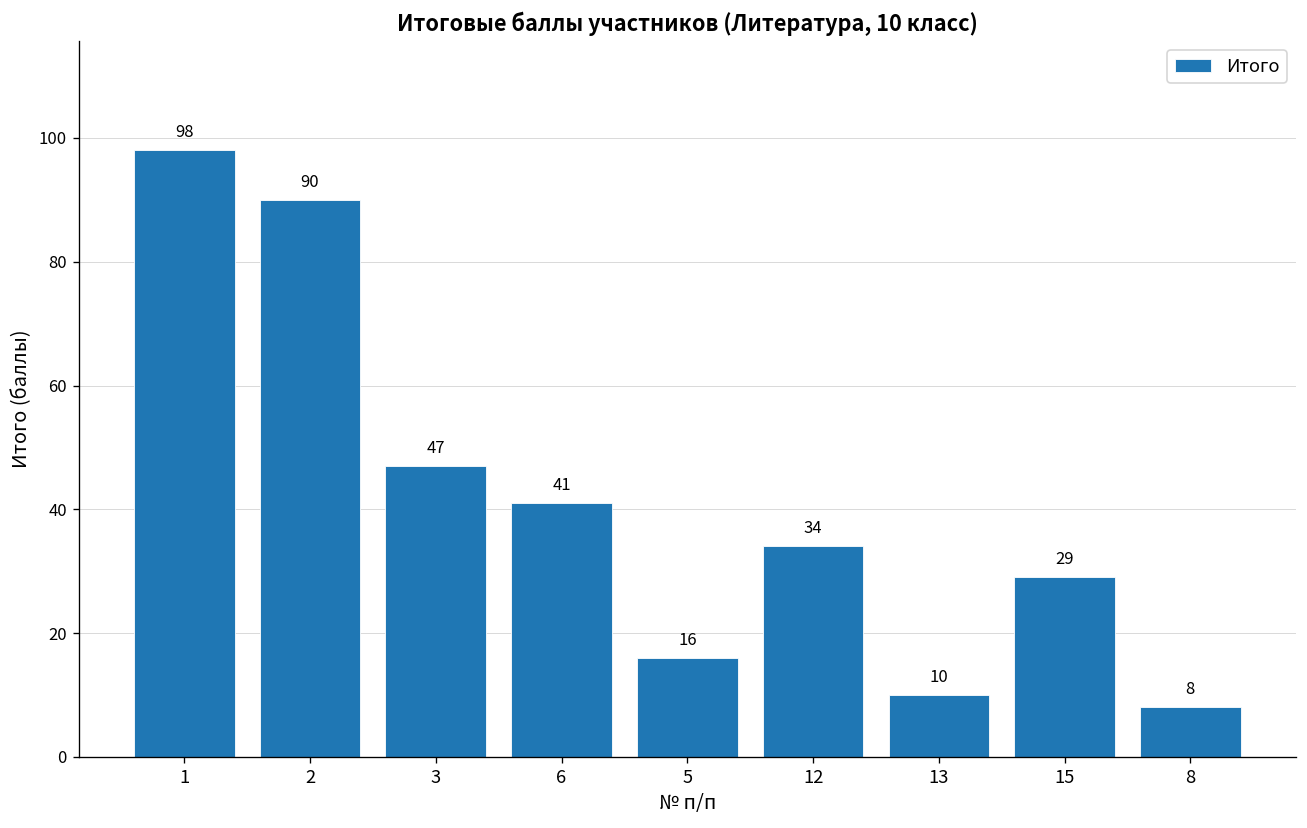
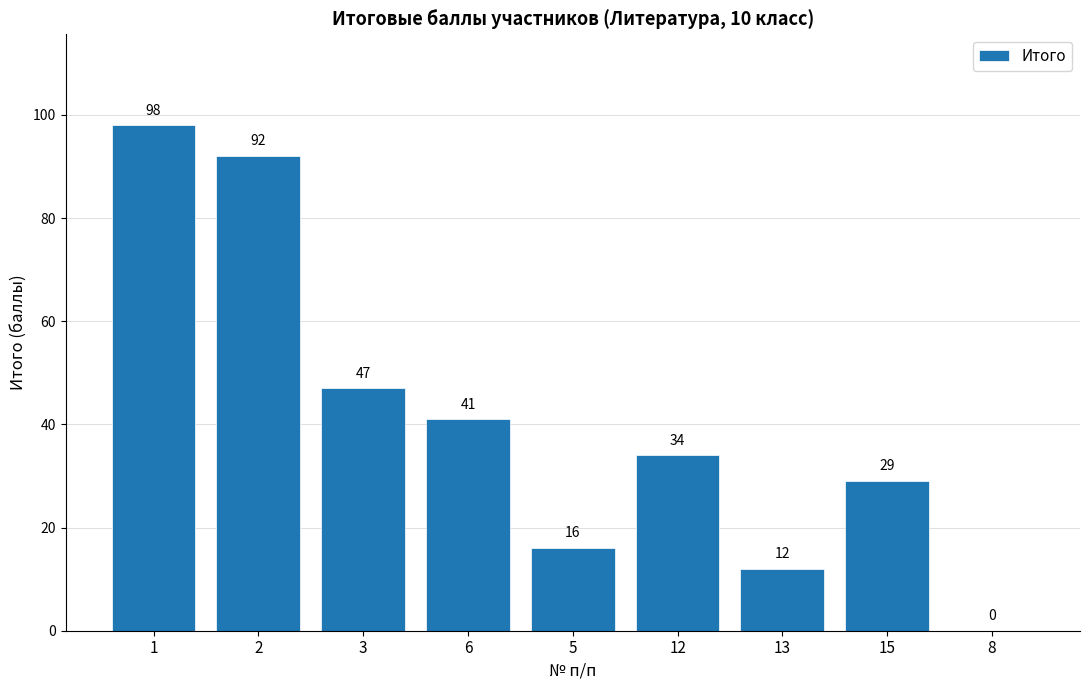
  {
    "1": 98,
-   "2": 90,
+   "2": 92,
    "3": 47,
    "6": 41,
    "5": 16,
    "12": 34,
-   "13": 10,
+   "13": 12,
    "15": 29,
-   "8": 8
+   "8": 0
  }
